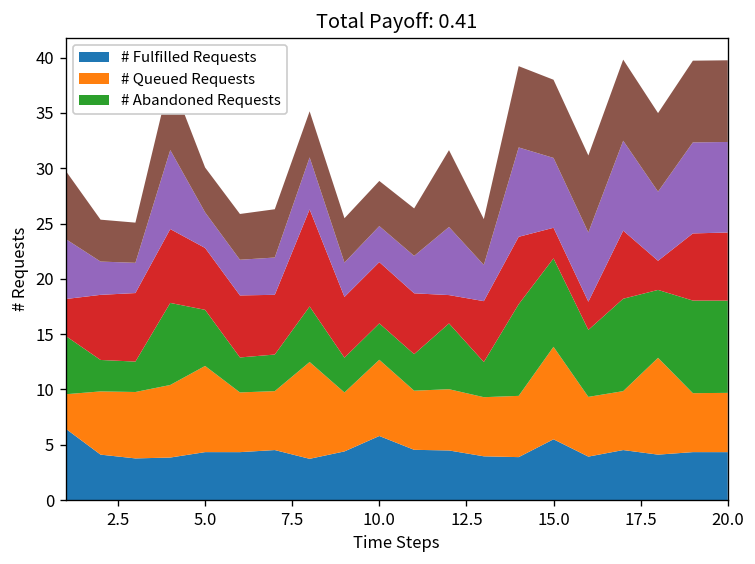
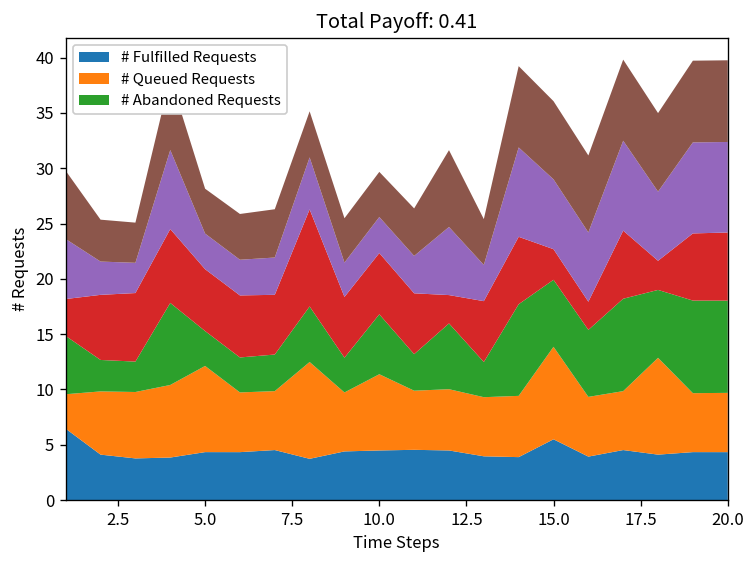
  {
    "# Fulfilled Requests": {
-     "10.0": 6
+     "10.0": 4
    },
    "# Abandoned Requests": {
-     "5.0": 5,
-     "10.0": 3,
-     "15.0": 8
+     "5.0": 3,
+     "10.0": 5,
+     "15.0": 6
    }
  }
